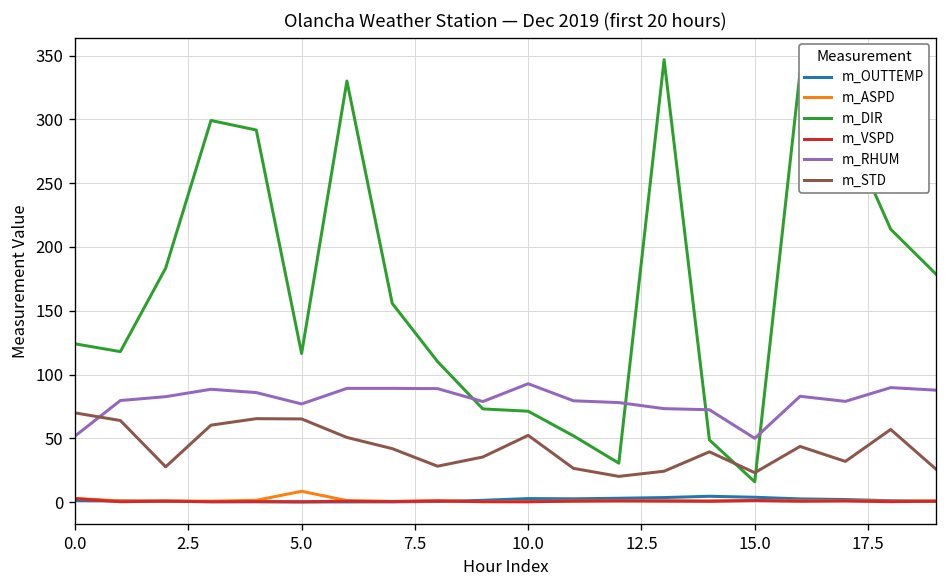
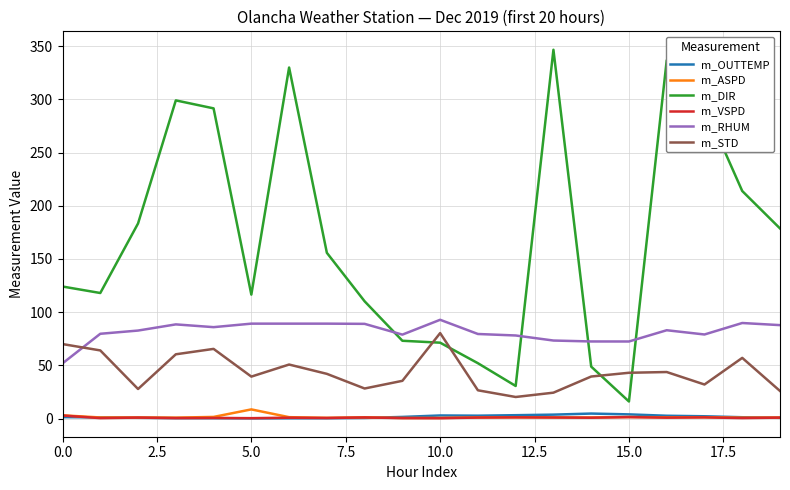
  {
    "m_OUTTEMP": {
      "15.0": 4
    },
    "m_ASPD": {
      "5.0": 9
    },
    "m_DIR": {
      "0.0": 124,
      "5.0": 117,
      "10.0": 71,
      "15.0": 16
    },
    "m_RHUM": {
      "0.0": 52,
-     "5.0": 77,
+     "5.0": 89,
      "10.0": 93,
-     "15.0": 50
+     "15.0": 72
    },
    "m_STD": {
      "0.0": 70,
-     "5.0": 65,
-     "10.0": 52,
-     "15.0": 23
+     "5.0": 39,
+     "10.0": 80,
+     "15.0": 43
    }
  }
